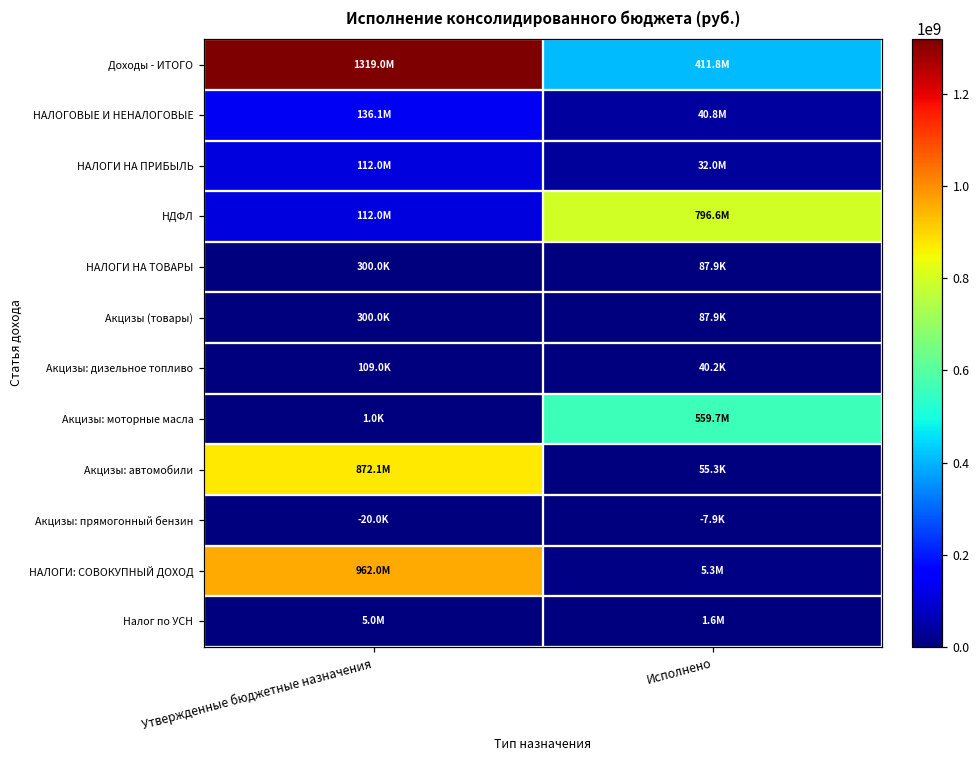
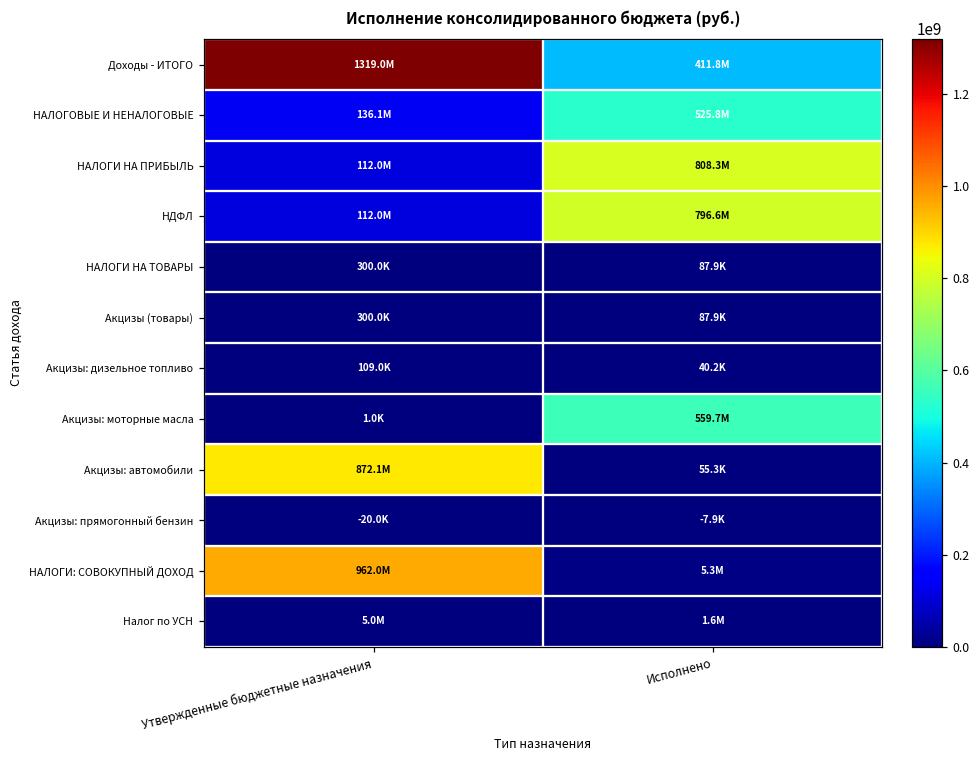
  {
    "Доходы - ИТОГО": {
      "Утвержденные бюджетные назначения": "1319.0M",
      "Исполнено": "411.8M"
    },
    "НАЛОГОВЫЕ И НЕНАЛОГОВЫЕ": {
      "Утвержденные бюджетные назначения": "136.1M",
-     "Исполнено": "40.8M"
+     "Исполнено": "525.8M"
    },
    "НАЛОГИ НА ПРИБЫЛЬ": {
      "Утвержденные бюджетные назначения": "112.0M",
-     "Исполнено": "32.0M"
+     "Исполнено": "808.3M"
    },
    "НДФЛ": {
      "Утвержденные бюджетные назначения": "112.0M",
      "Исполнено": "796.6M"
    },
    "НАЛОГИ НА ТОВАРЫ": {
      "Утвержденные бюджетные назначения": "300.0K",
      "Исполнено": "87.9K"
    },
    "Акцизы (товары)": {
      "Утвержденные бюджетные назначения": "300.0K",
      "Исполнено": "87.9K"
    },
    "Акцизы: дизельное топливо": {
      "Утвержденные бюджетные назначения": "109.0K",
      "Исполнено": "40.2K"
    },
    "Акцизы: моторные масла": {
      "Утвержденные бюджетные назначения": "1.0K",
      "Исполнено": "559.7M"
    },
    "Акцизы: автомобили": {
      "Утвержденные бюджетные назначения": "872.1M",
      "Исполнено": "55.3K"
    },
    "Акцизы: прямогонный бензин": {
      "Утвержденные бюджетные назначения": "-20.0K",
      "Исполнено": "-7.9K"
    },
    "НАЛОГИ: СОВОКУПНЫЙ ДОХОД": {
      "Утвержденные бюджетные назначения": "962.0M",
      "Исполнено": "5.3M"
    },
    "Налог по УСН": {
      "Утвержденные бюджетные назначения": "5.0M",
      "Исполнено": "1.6M"
    }
  }
